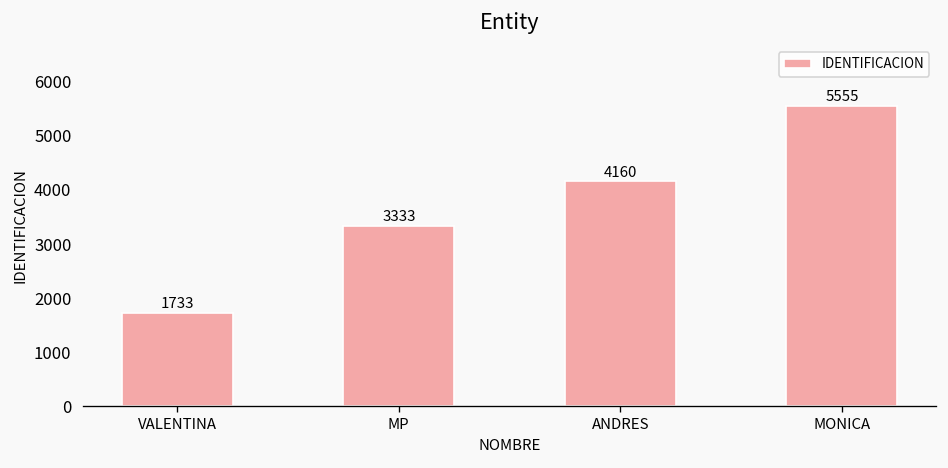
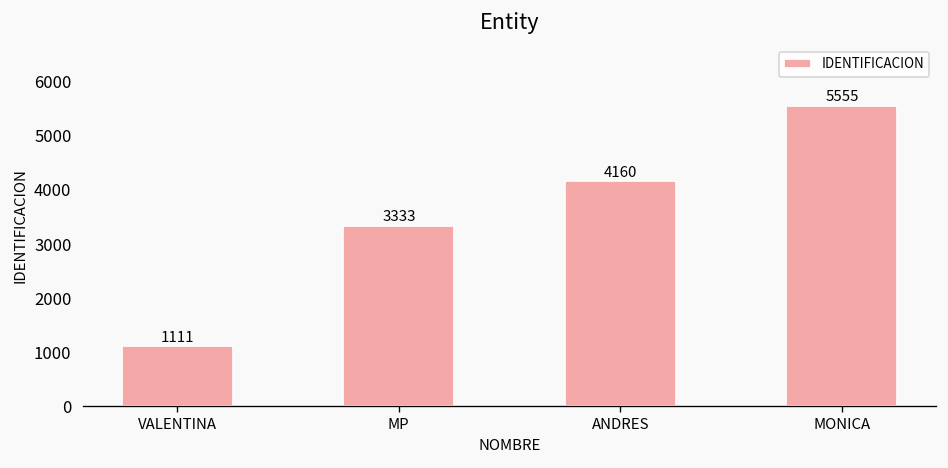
  {
-   "VALENTINA": 1733,
+   "VALENTINA": 1111,
    "MP": 3333,
    "ANDRES": 4160,
    "MONICA": 5555
  }
